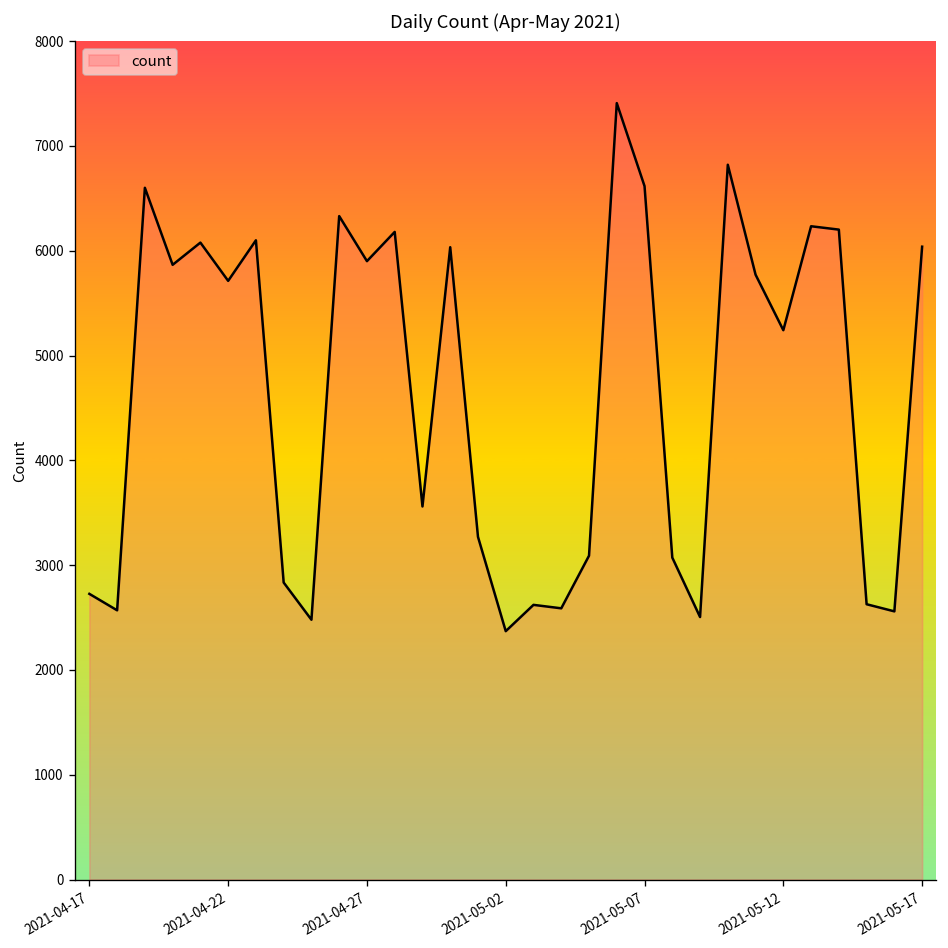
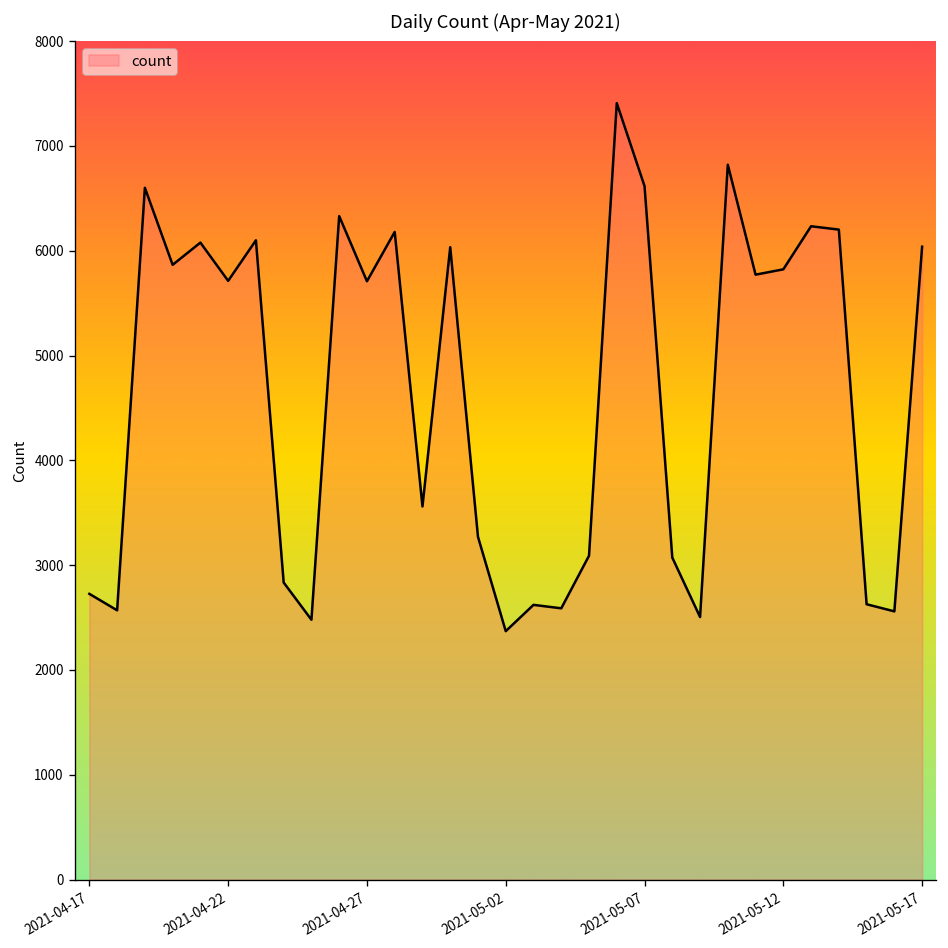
  {
    "2021-04-17": 2700,
    "2021-04-22": 5700,
-   "2021-04-27": 5900,
+   "2021-04-27": 5700,
    "2021-05-02": 2400,
    "2021-05-07": 6600,
-   "2021-05-12": 5200,
+   "2021-05-12": 5800,
    "2021-05-17": 6000
  }
